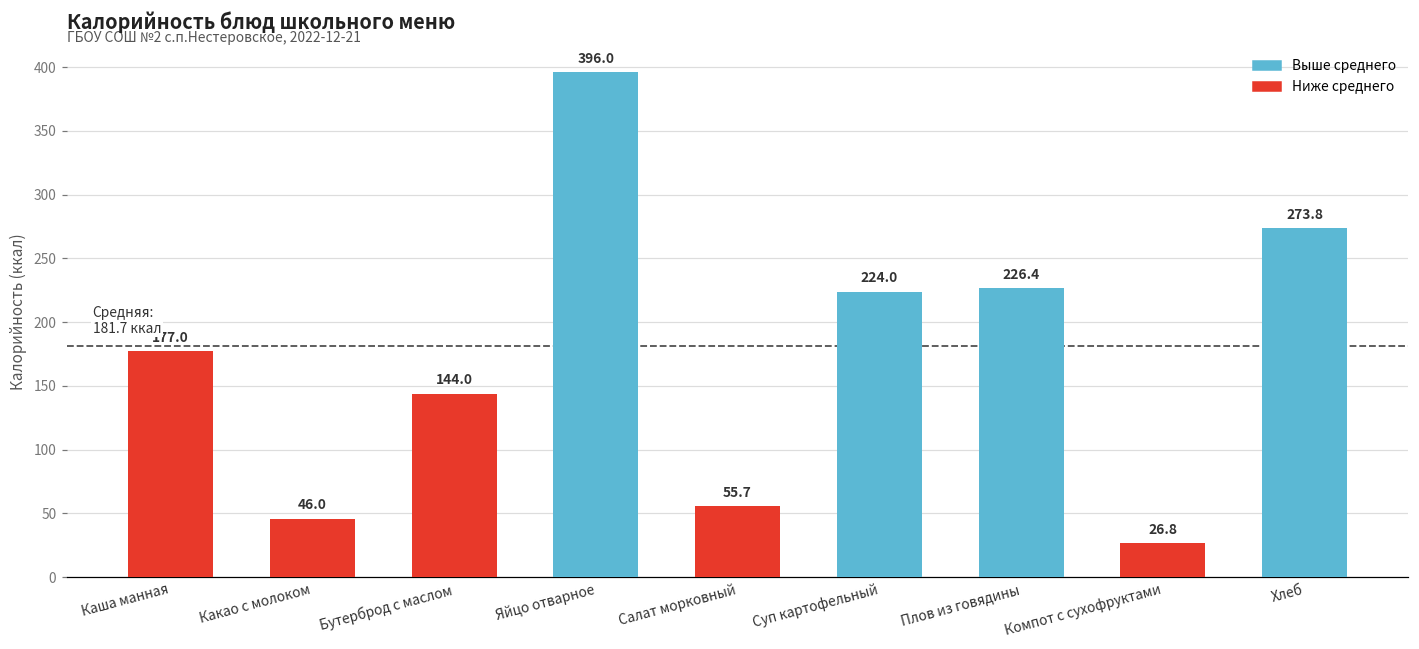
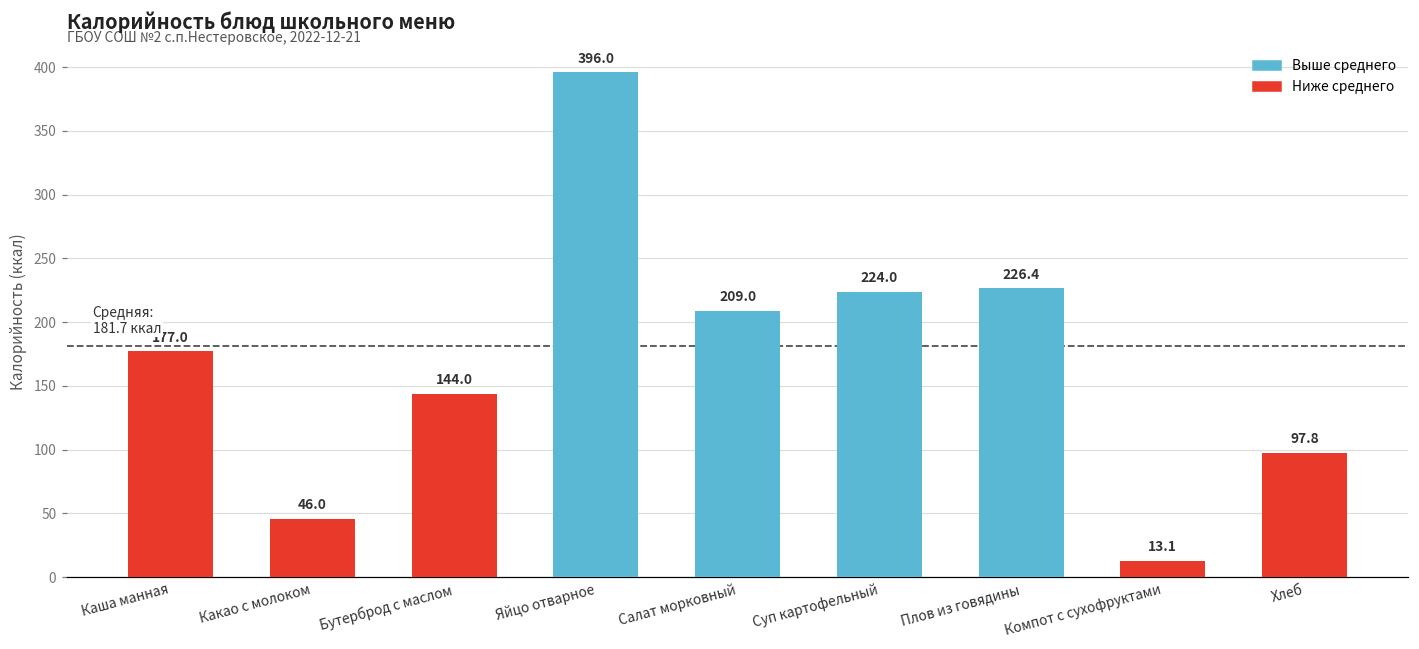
  {
    "Какао с молоком": 46.0,
    "Бутерброд с маслом": 144.0,
    "Яйцо отварное": 396.0,
-   "Салат морковный": 55.7,
+   "Салат морковный": 209.0,
    "Суп картофельный": 224.0,
    "Плов из говядины": 226.4,
-   "Компот с сухофруктами": 26.8,
-   "Хлеб": 273.8
+   "Компот с сухофруктами": 13.1,
+   "Хлеб": 97.8
  }
